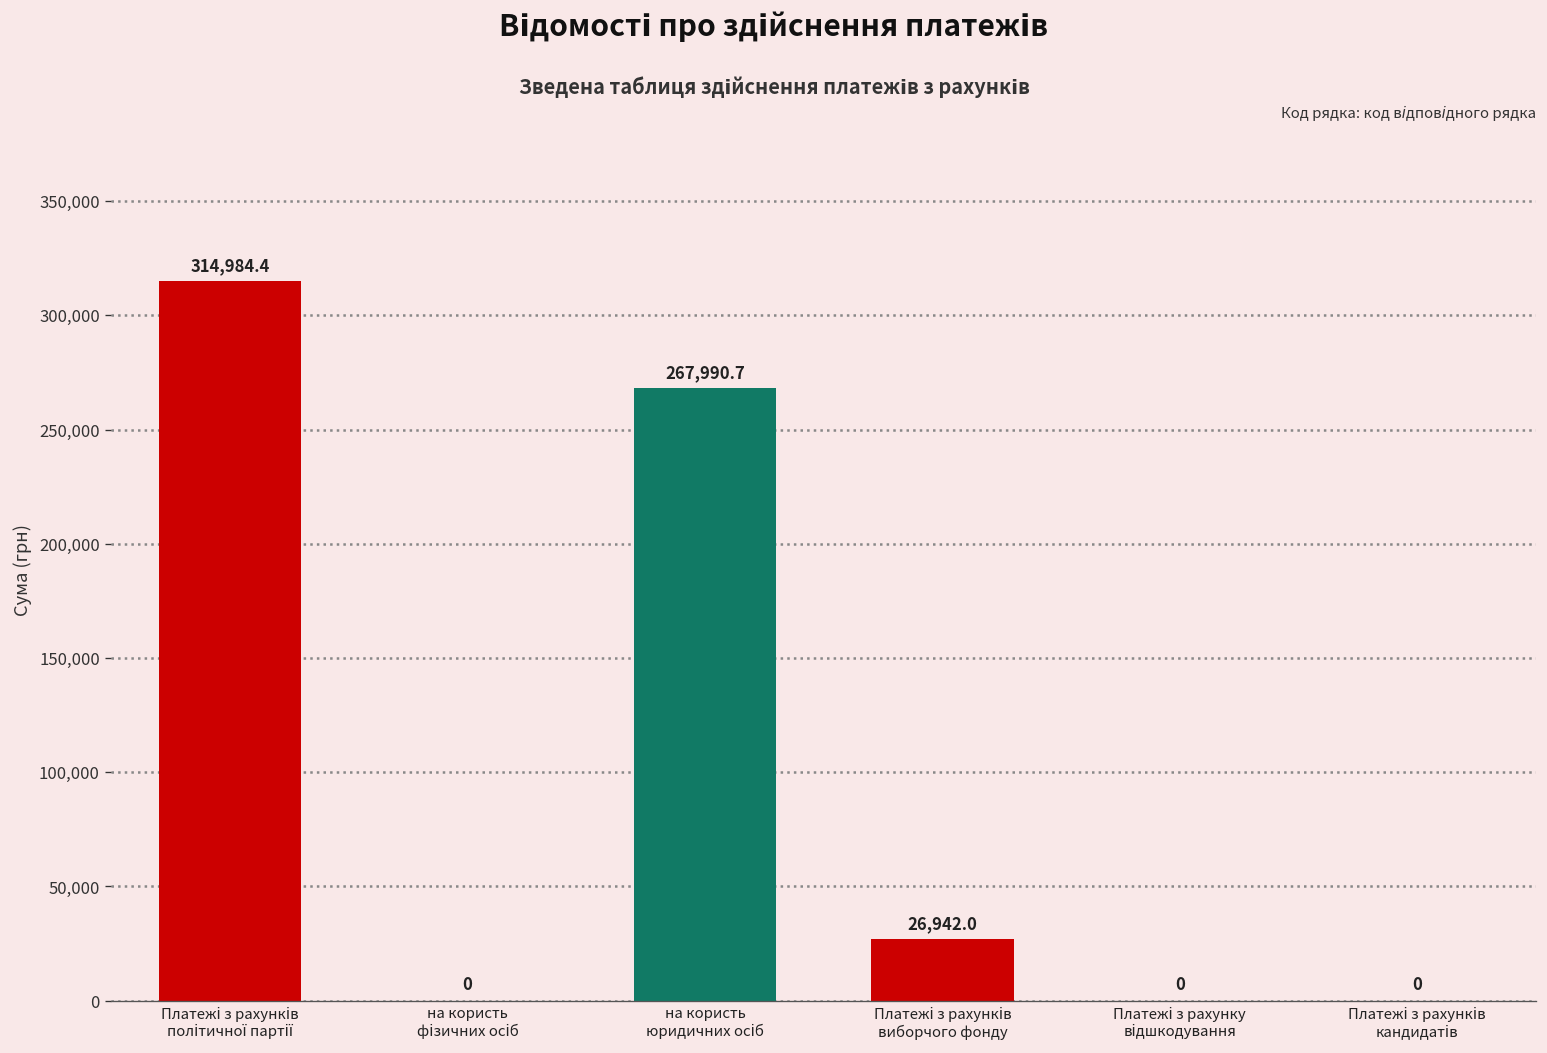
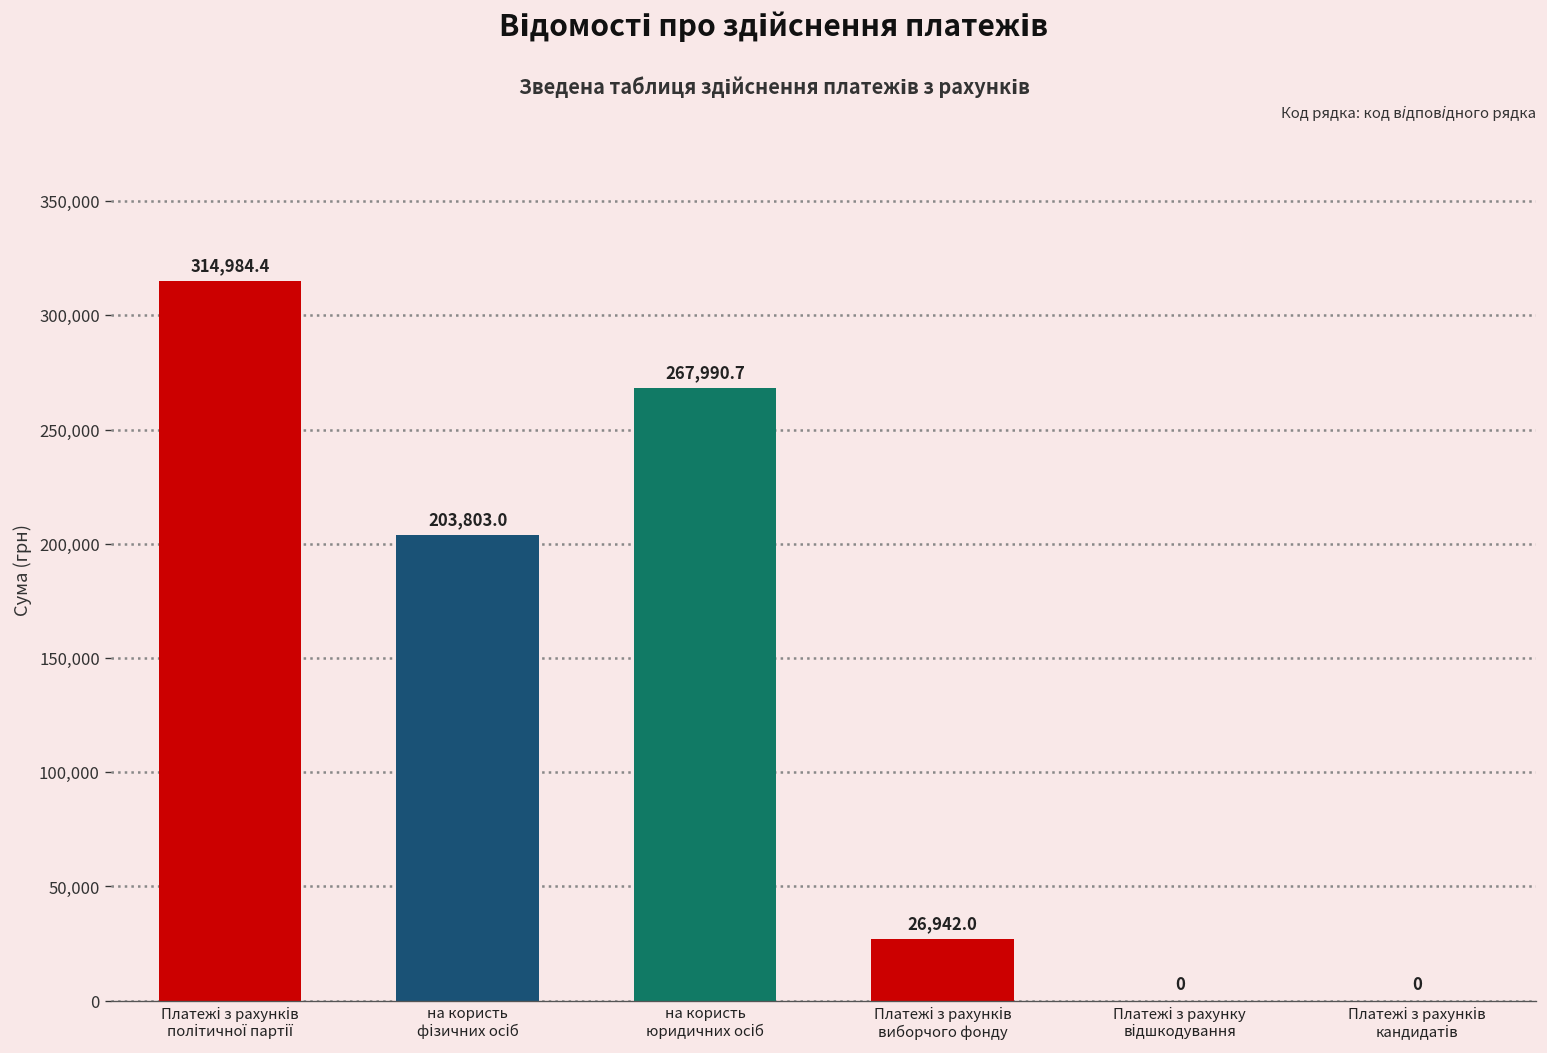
  {
    "Платежі з рахунків політичної партії": "314,984.4",
-   "на користь фізичних осіб": "0",
+   "на користь фізичних осіб": "203,803.0",
    "на користь юридичних осіб": "267,990.7",
    "Платежі з рахунків виборчого фонду": "26,942.0",
    "Платежі з рахунку відшкодування": "0",
    "Платежі з рахунків кандидатів": "0"
  }
